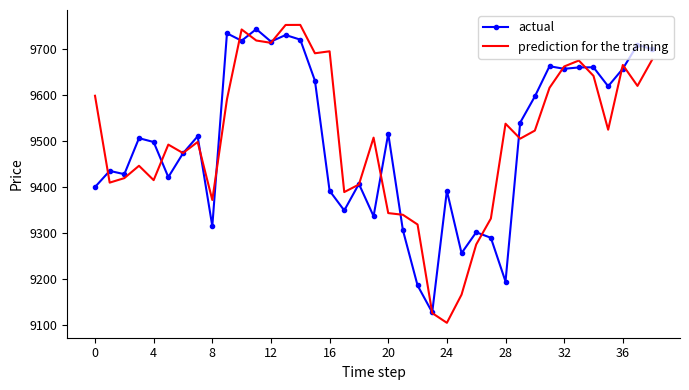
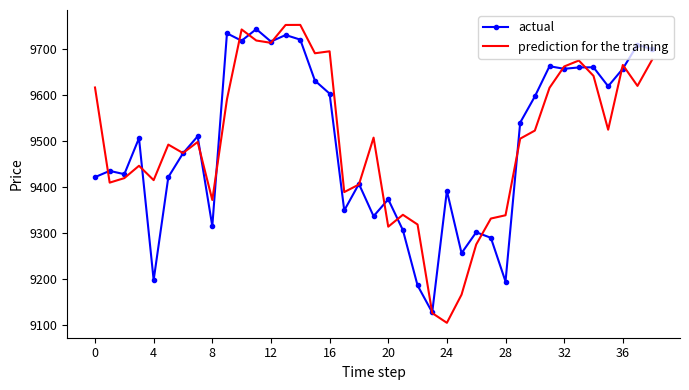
  {
    "actual": {
-     "0": 9400,
-     "4": 9500,
+     "0": 9420,
+     "4": 9200,
      "8": 9320,
-     "16": 9390,
-     "20": 9520,
+     "16": 9600,
+     "20": 9370,
      "24": 9390,
      "28": 9190,
      "36": 9660
    },
    "prediction for the training": {
-     "0": 9600,
+     "0": 9620,
      "4": 9420,
      "8": 9370,
      "16": 9690,
-     "20": 9340,
+     "20": 9310,
      "24": 9110,
-     "28": 9540,
+     "28": 9340,
      "36": 9670
    }
  }
